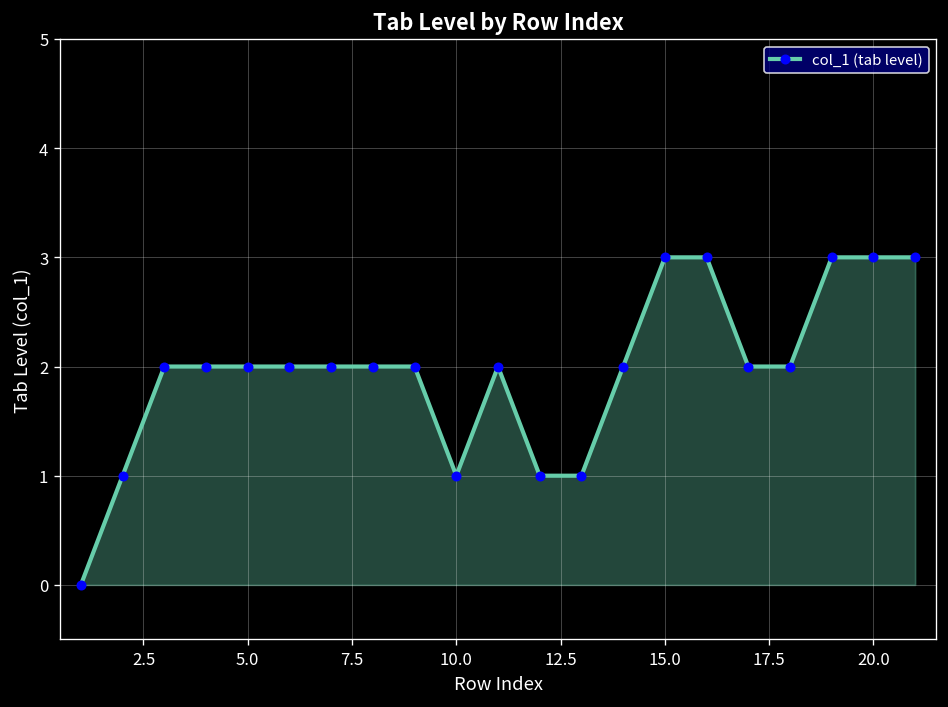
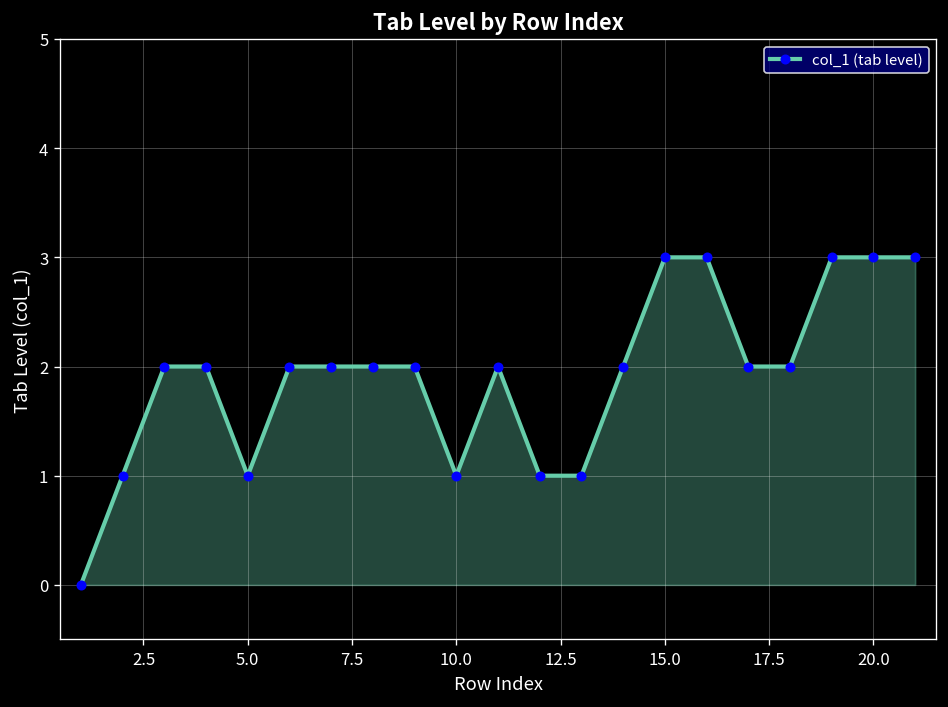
  {
-   "5.0": 2,
+   "5.0": 1,
    "10.0": 1,
    "15.0": 3,
    "20.0": 3
  }
